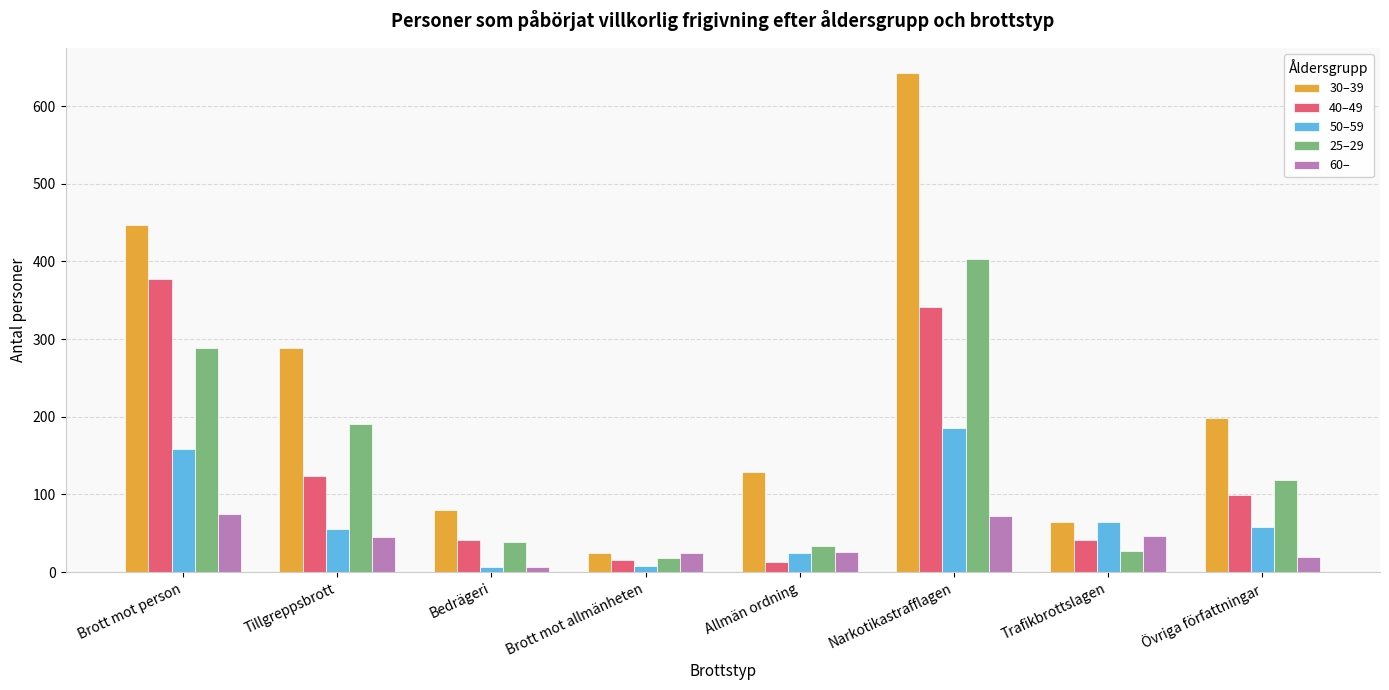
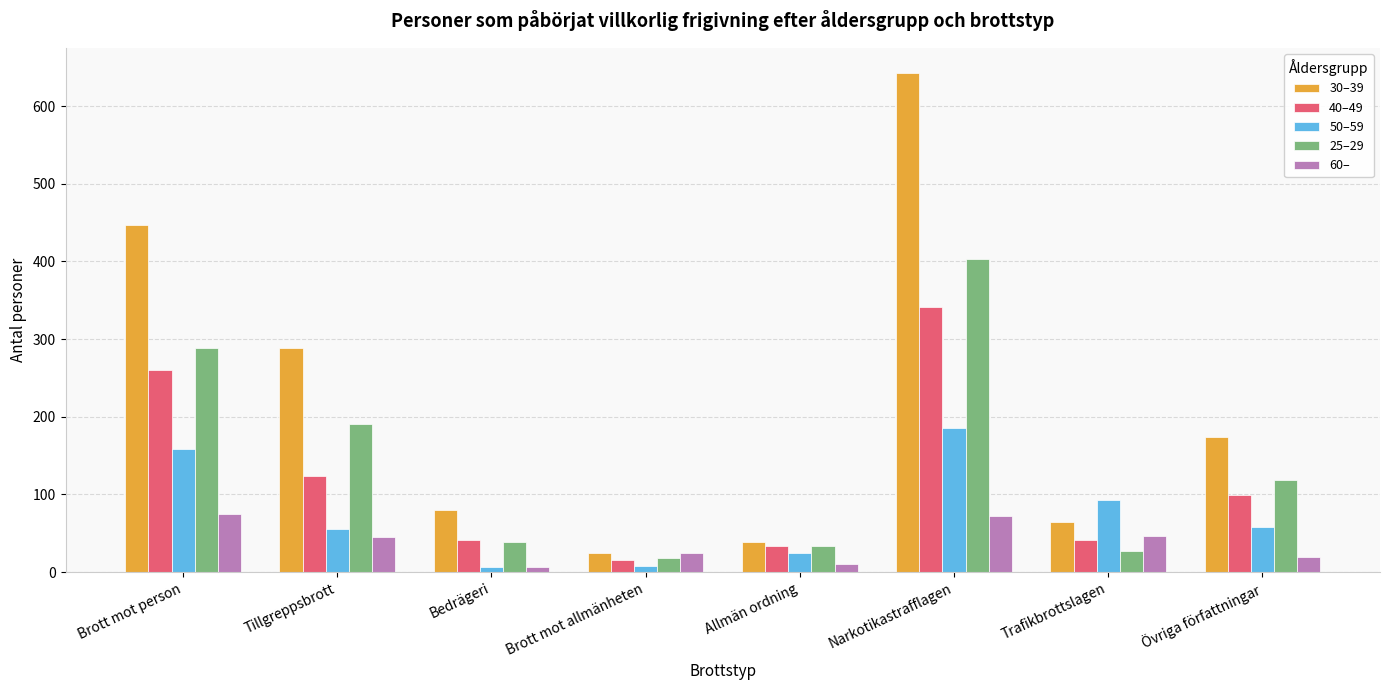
  {
    "30–39": {
      "Brott mot person": 450,
      "Tillgreppsbrott": 290,
      "Bedrägeri": 80,
      "Brott mot allmänheten": 20,
-     "Allmän ordning": 130,
+     "Allmän ordning": 40,
      "Narkotikastrafflagen": 640,
      "Trafikbrottslagen": 60,
-     "Övriga författningar": 200
+     "Övriga författningar": 170
    },
    "40–49": {
-     "Brott mot person": 380,
+     "Brott mot person": 260,
      "Tillgreppsbrott": 120,
      "Bedrägeri": 40,
      "Brott mot allmänheten": 20,
-     "Allmän ordning": 10,
+     "Allmän ordning": 30,
      "Narkotikastrafflagen": 340,
      "Trafikbrottslagen": 40,
      "Övriga författningar": 100
    },
    "50–59": {
      "Brott mot person": 160,
      "Tillgreppsbrott": 60,
      "Bedrägeri": 10,
      "Brott mot allmänheten": 10,
      "Allmän ordning": 20,
      "Narkotikastrafflagen": 190,
-     "Trafikbrottslagen": 70,
+     "Trafikbrottslagen": 90,
      "Övriga författningar": 60
    },
    "25–29": {
      "Brott mot person": 290,
      "Tillgreppsbrott": 190,
      "Bedrägeri": 40,
      "Brott mot allmänheten": 20,
      "Allmän ordning": 30,
      "Narkotikastrafflagen": 400,
      "Trafikbrottslagen": 30,
      "Övriga författningar": 120
    },
    "60–": {
      "Brott mot person": 80,
      "Tillgreppsbrott": 50,
      "Bedrägeri": 10,
      "Brott mot allmänheten": 20,
-     "Allmän ordning": 30,
+     "Allmän ordning": 10,
      "Narkotikastrafflagen": 70,
      "Trafikbrottslagen": 50,
      "Övriga författningar": 20
    }
  }
